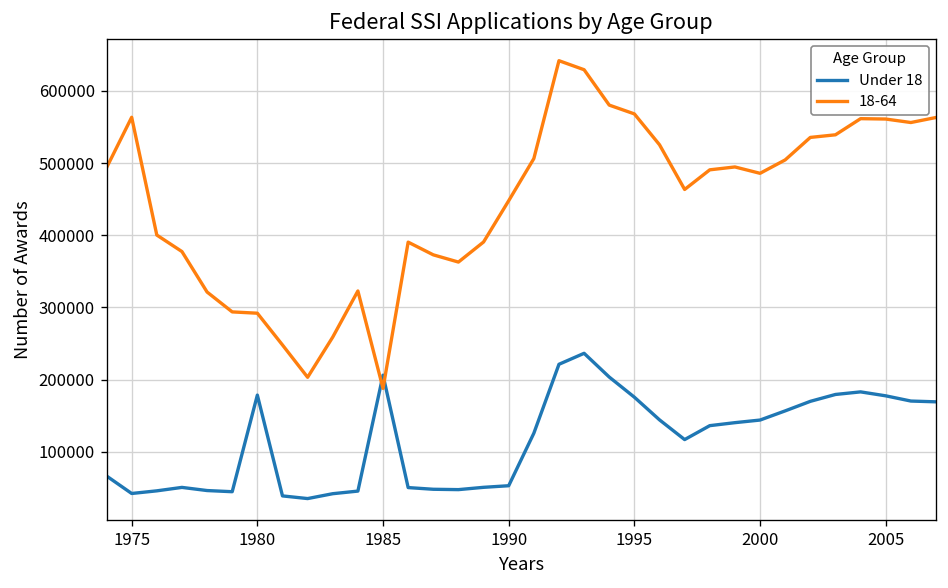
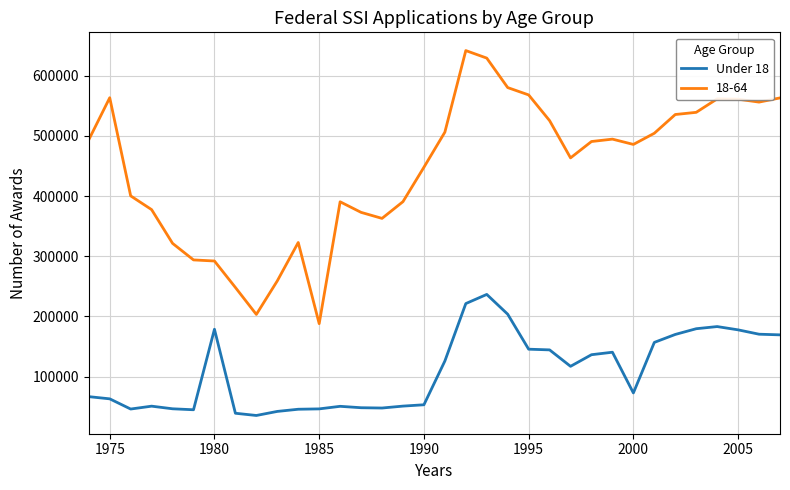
  {
    "Under 18": {
-     "1975": 40000,
+     "1975": 60000,
      "1980": 180000,
-     "1985": 210000,
+     "1985": 50000,
      "1990": 50000,
-     "1995": 180000,
-     "2000": 140000,
+     "1995": 150000,
+     "2000": 70000,
      "2005": 180000
    },
    "18-64": {
      "1975": 560000,
      "1980": 290000,
      "1985": 190000,
      "1990": 450000,
      "1995": 570000,
      "2000": 490000
    }
  }
